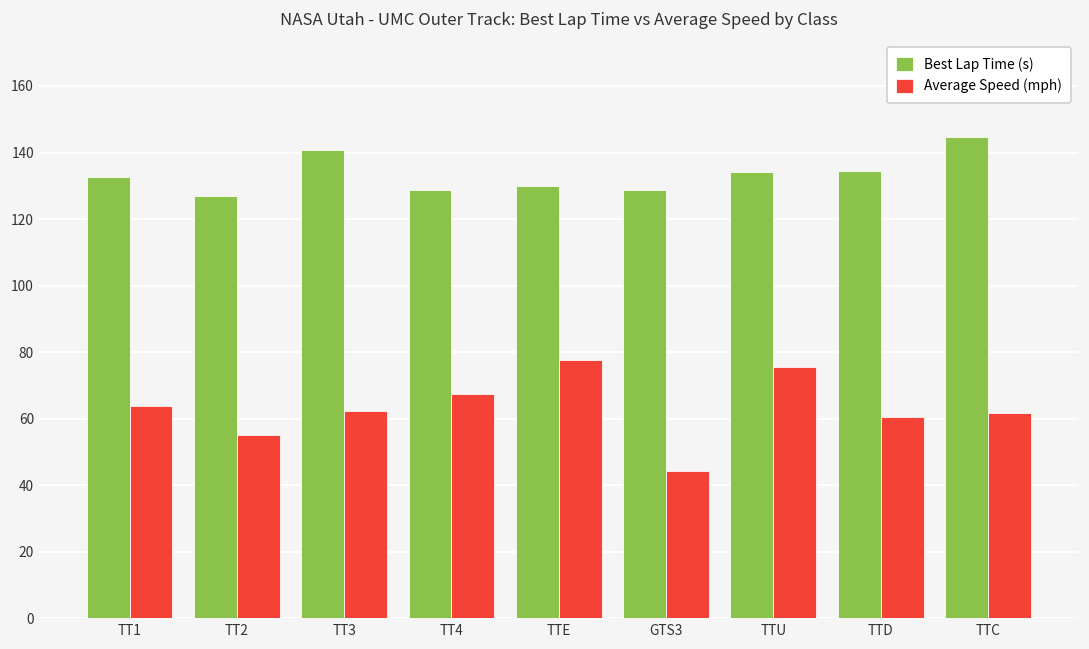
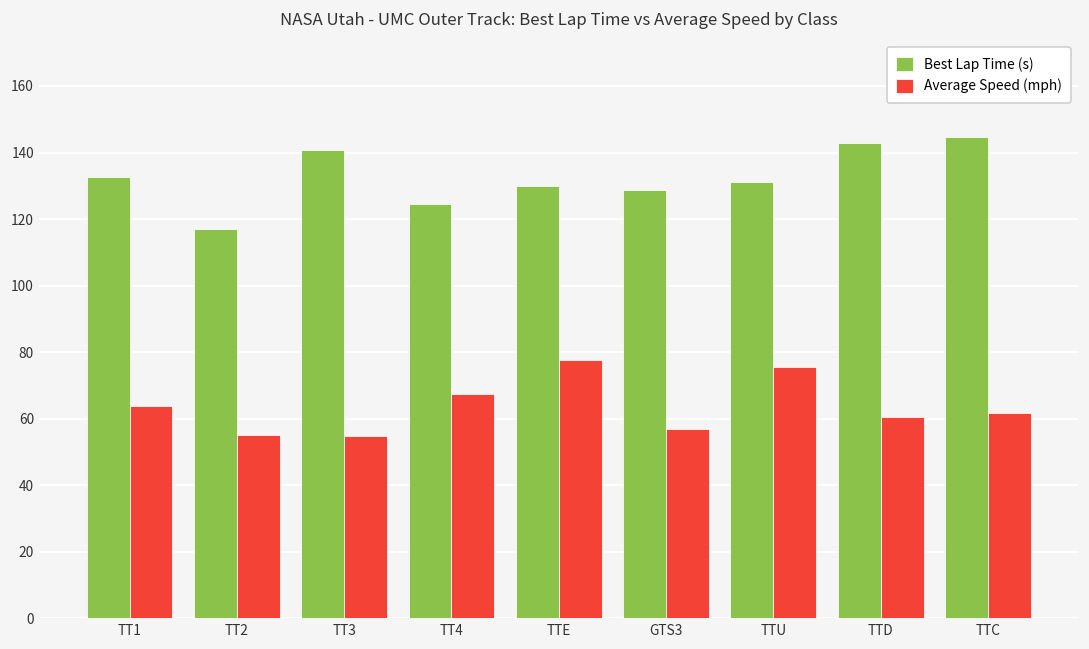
  {
    "Best Lap Time (s)": {
      "TT1": 133,
-     "TT2": 127,
+     "TT2": 117,
      "TT3": 141,
-     "TT4": 129,
+     "TT4": 124,
      "TTE": 130,
      "GTS3": 129,
-     "TTU": 134,
-     "TTD": 134,
+     "TTU": 131,
+     "TTD": 143,
      "TTC": 145
    },
    "Average Speed (mph)": {
      "TT1": 64,
      "TT2": 55,
-     "TT3": 62,
+     "TT3": 55,
      "TT4": 68,
      "TTE": 78,
-     "GTS3": 44,
+     "GTS3": 57,
      "TTU": 75,
      "TTD": 60,
      "TTC": 62
    }
  }
